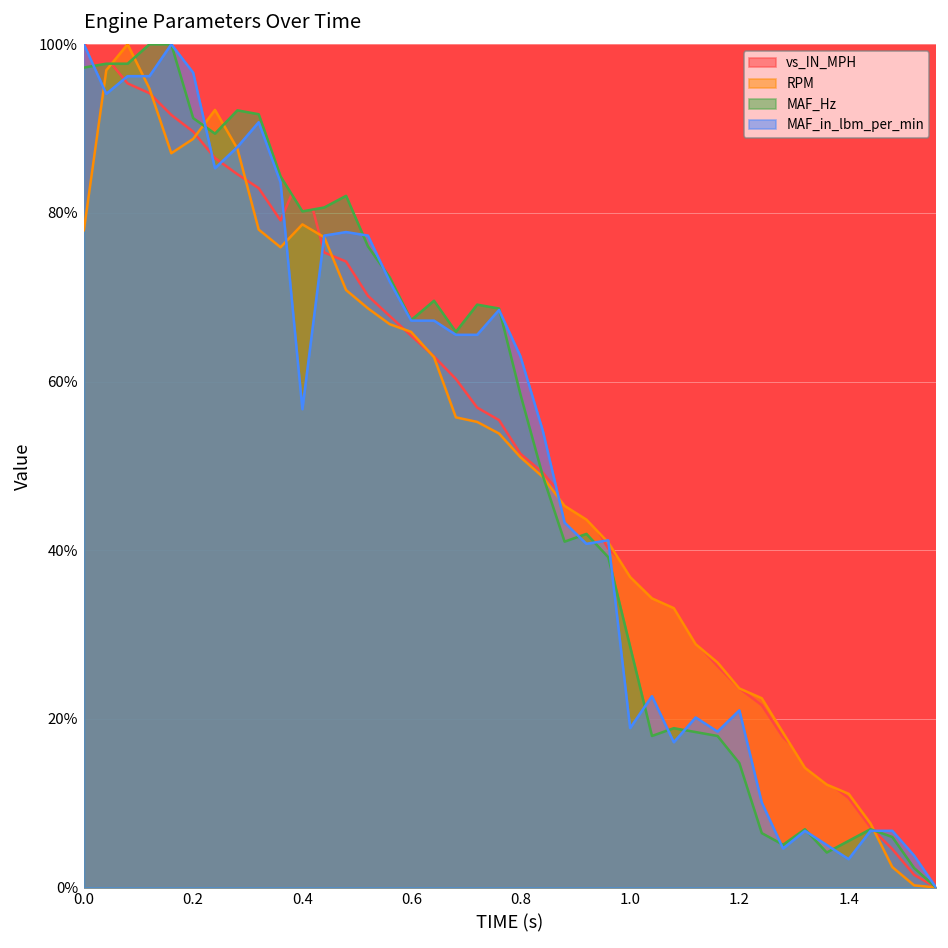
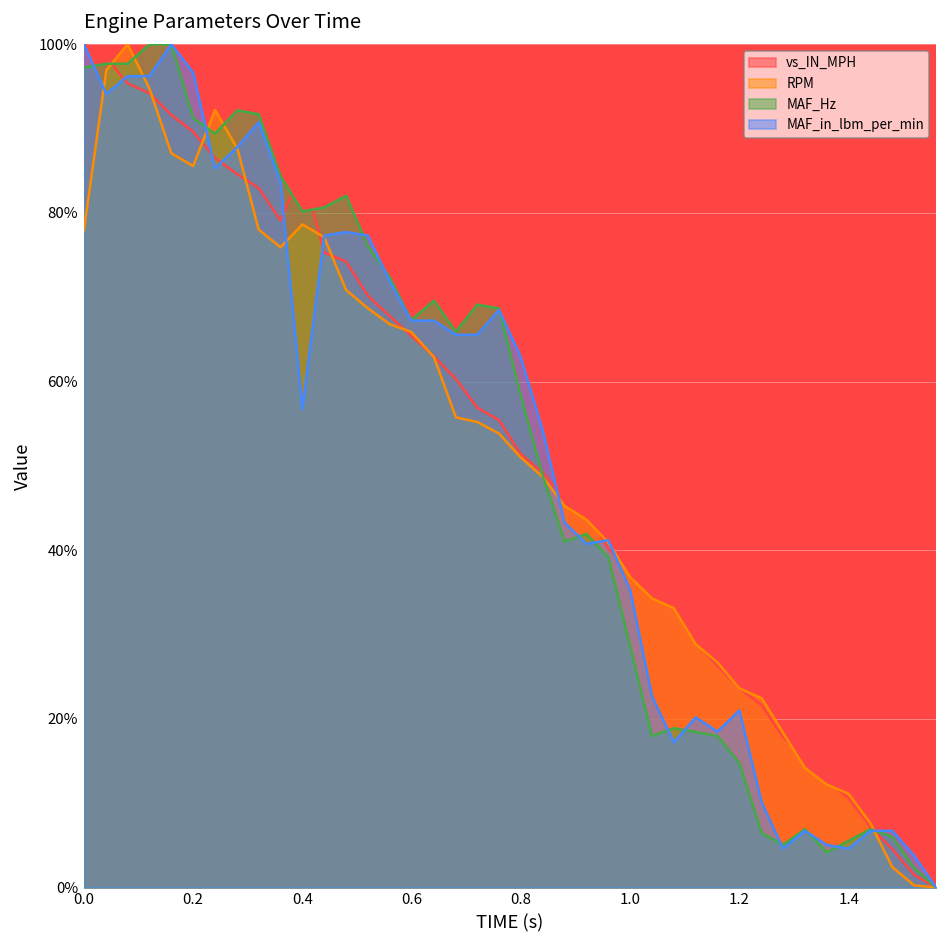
  {
    "vs_IN_MPH": {
      "0.2": "90%",
      "0.4": "85%",
      "1.0": "38%",
      "1.4": "11%"
    },
    "RPM": {
      "0.0": "78%",
-     "0.2": "89%",
+     "0.2": "86%",
      "0.4": "79%",
      "1.0": "37%",
      "1.4": "11%"
    },
    "MAF_Hz": {
      "0.0": "97%",
      "0.2": "91%",
      "0.4": "80%",
      "1.0": "29%",
      "1.2": "15%",
      "1.4": "6%"
    },
    "MAF_in_lbm_per_min": {
      "0.2": "97%",
      "0.4": "57%",
-     "1.0": "19%",
+     "1.0": "35%",
      "1.2": "21%",
-     "1.4": "3%"
+     "1.4": "5%"
    }
  }
